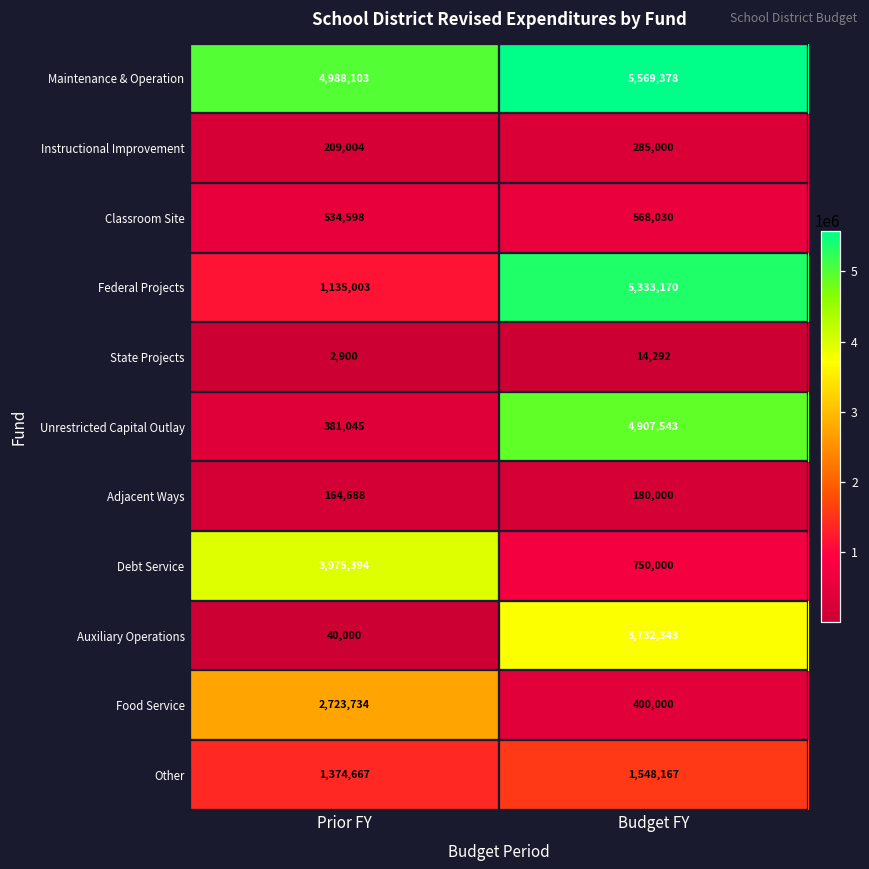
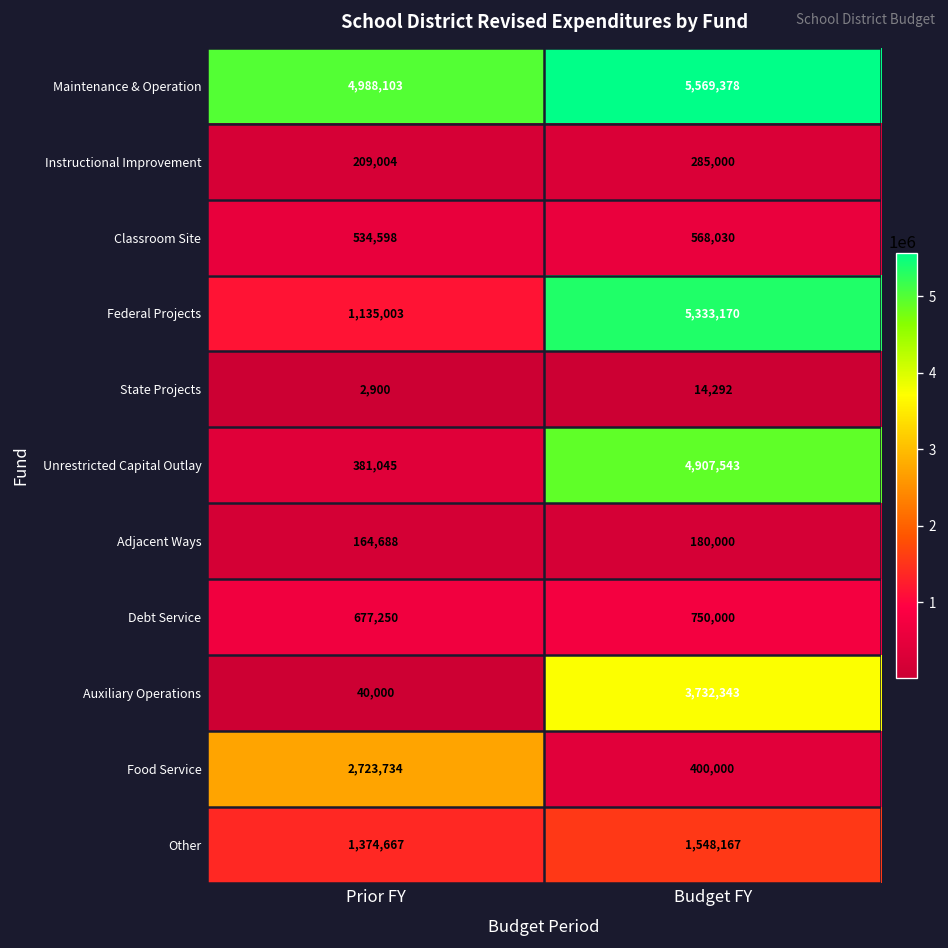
  {
    "Maintenance & Operation": {
      "Prior FY": "4,988,103",
      "Budget FY": "5,569,378"
    },
    "Instructional Improvement": {
      "Prior FY": "209,004",
      "Budget FY": "285,000"
    },
    "Classroom Site": {
      "Prior FY": "534,598",
      "Budget FY": "568,030"
    },
    "Federal Projects": {
      "Prior FY": "1,135,003",
      "Budget FY": "5,333,170"
    },
    "State Projects": {
      "Prior FY": "2,900",
      "Budget FY": "14,292"
    },
    "Unrestricted Capital Outlay": {
      "Prior FY": "381,045",
      "Budget FY": "4,907,543"
    },
    "Adjacent Ways": {
      "Prior FY": "164,688",
      "Budget FY": "180,000"
    },
    "Debt Service": {
-     "Prior FY": "3,975,394",
+     "Prior FY": "677,250",
      "Budget FY": "750,000"
    },
    "Auxiliary Operations": {
      "Prior FY": "40,000",
      "Budget FY": "3,732,343"
    },
    "Food Service": {
      "Prior FY": "2,723,734",
      "Budget FY": "400,000"
    },
    "Other": {
      "Prior FY": "1,374,667",
      "Budget FY": "1,548,167"
    }
  }
